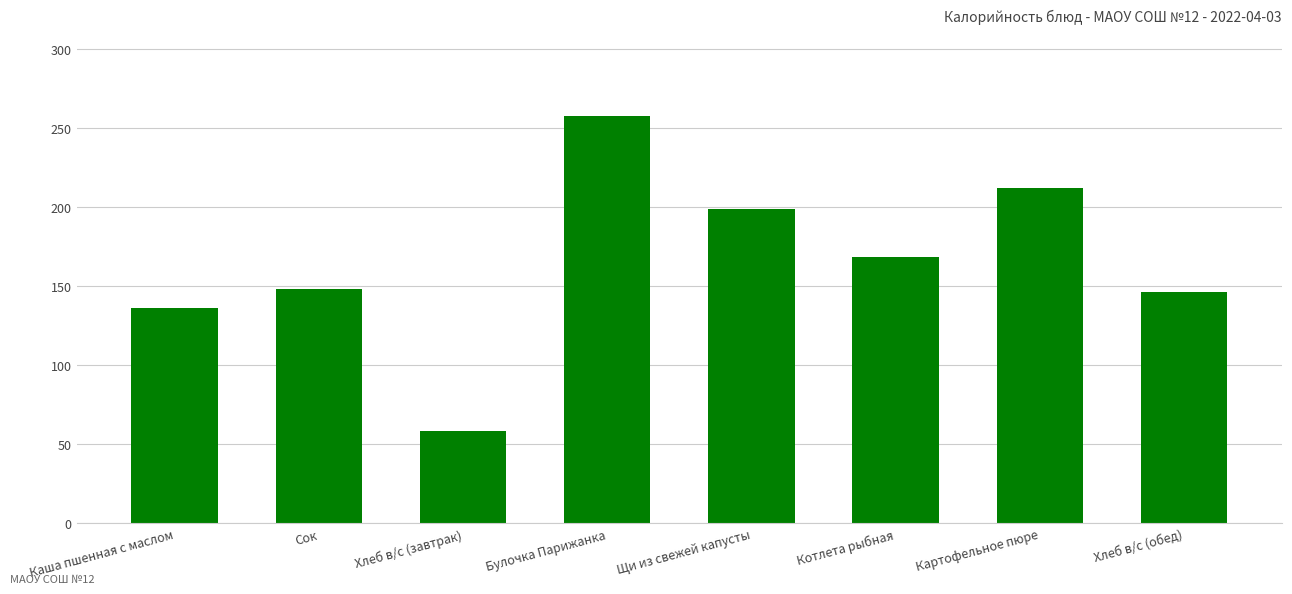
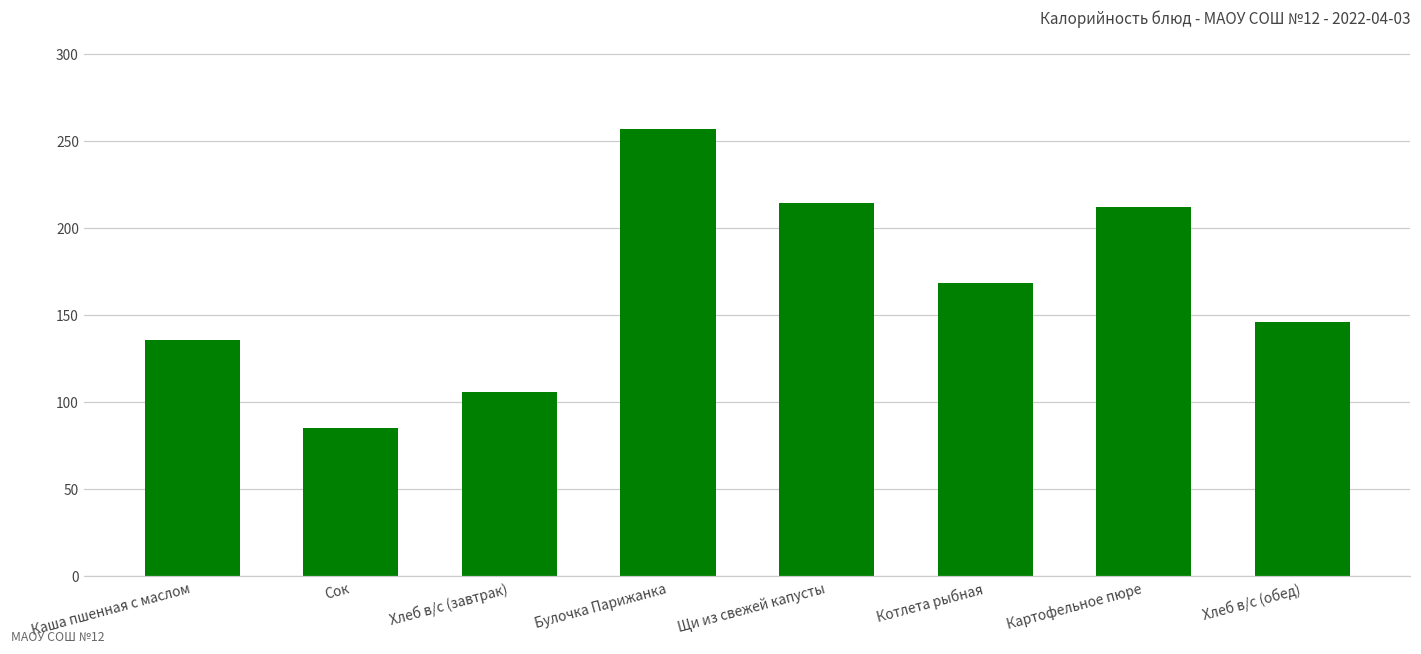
  {
    "Каша пшенная с маслом": 136,
-   "Сок": 148,
-   "Хлеб в/с (завтрак)": 58,
+   "Сок": 85,
+   "Хлеб в/с (завтрак)": 106,
    "Булочка Парижанка": 257,
-   "Щи из свежей капусты": 199,
+   "Щи из свежей капусты": 215,
    "Котлета рыбная": 168,
    "Картофельное пюре": 212,
    "Хлеб в/с (обед)": 146
  }
